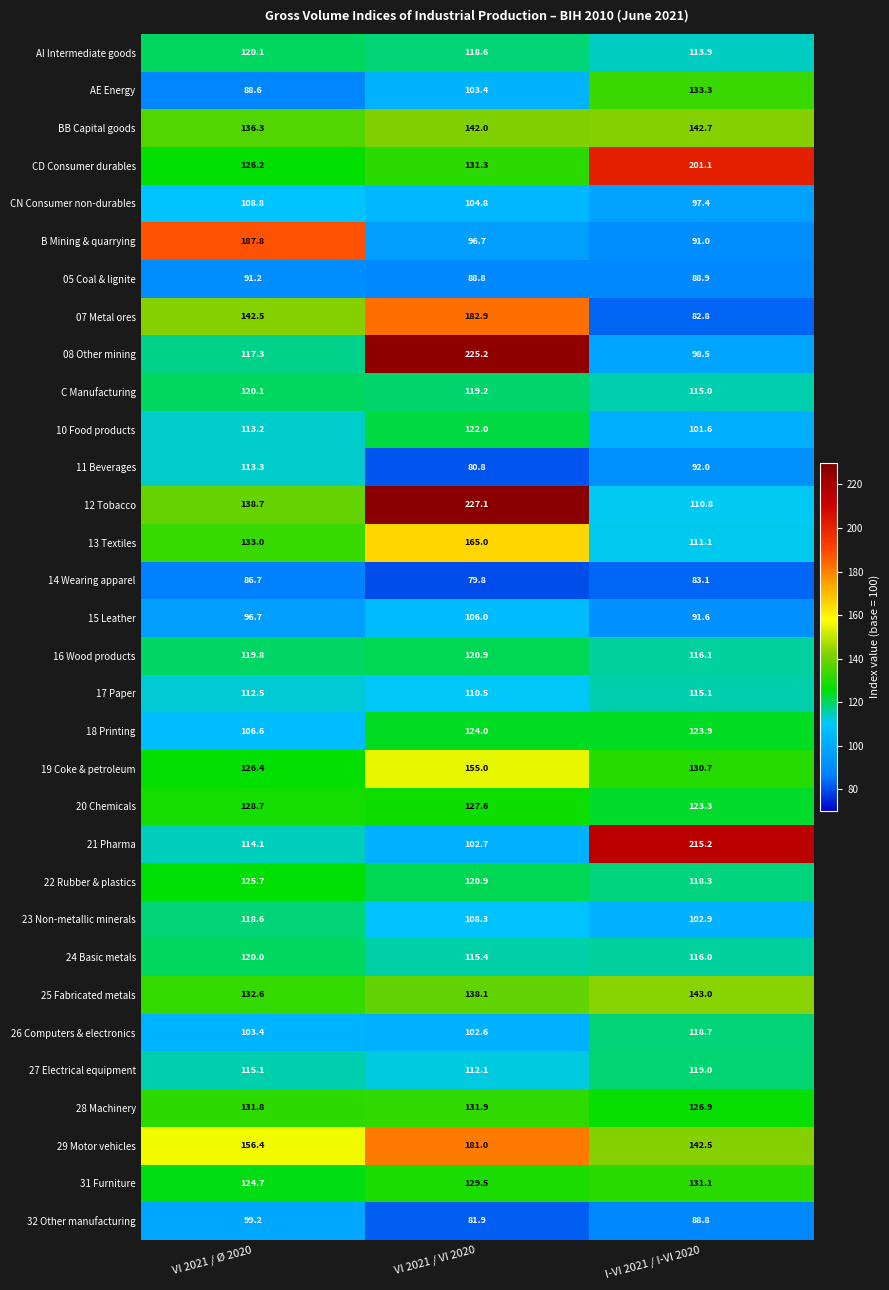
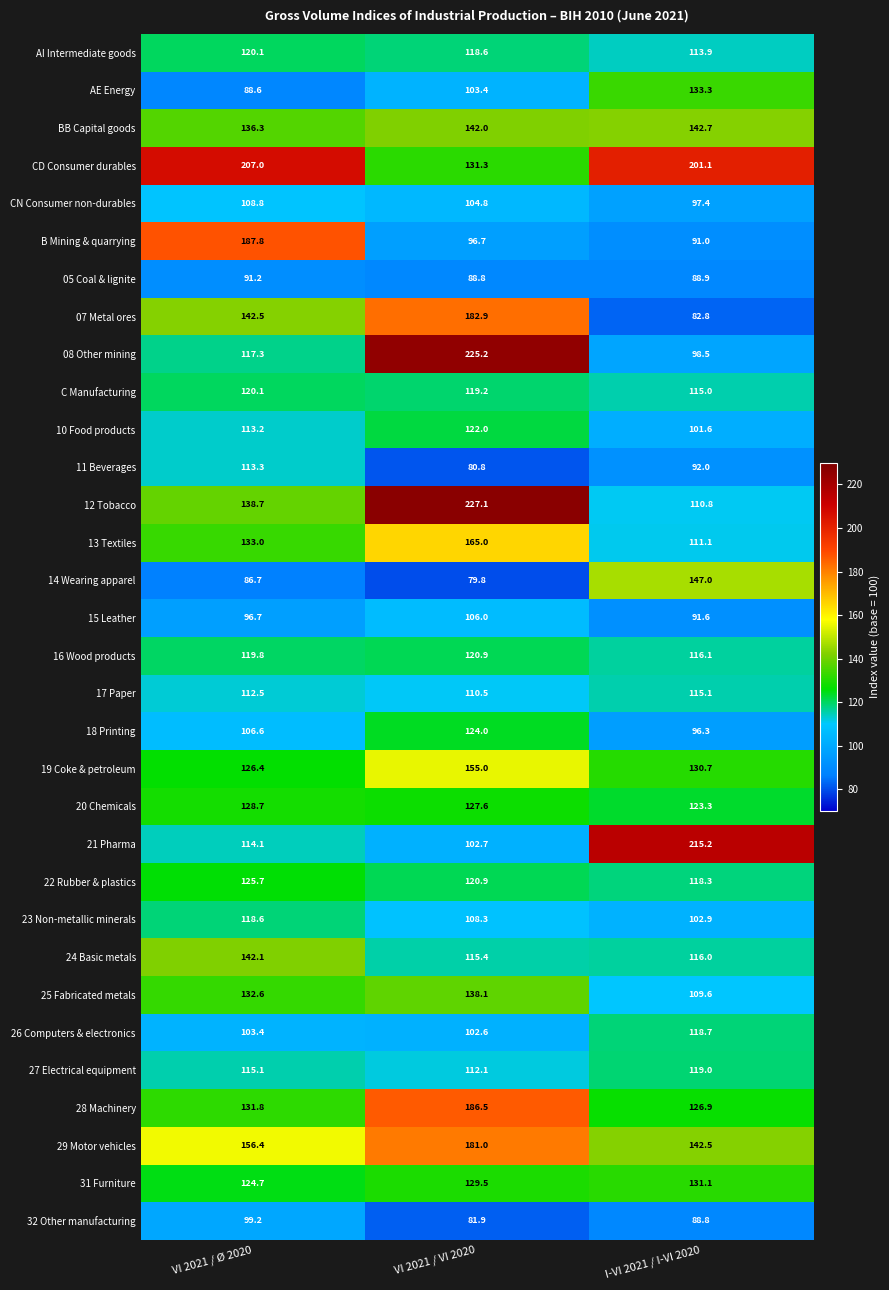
  {
    "AI Intermediate goods": {
      "VI 2021 / Ø 2020": 120.1,
      "VI 2021 / VI 2020": 118.6,
      "I-VI 2021 / I-VI 2020": 113.9
    },
    "AE Energy": {
      "VI 2021 / Ø 2020": 88.6,
      "VI 2021 / VI 2020": 103.4,
      "I-VI 2021 / I-VI 2020": 133.3
    },
    "BB Capital goods": {
      "VI 2021 / Ø 2020": 136.3,
      "VI 2021 / VI 2020": 142.0,
      "I-VI 2021 / I-VI 2020": 142.7
    },
    "CD Consumer durables": {
-     "VI 2021 / Ø 2020": 126.2,
+     "VI 2021 / Ø 2020": 207.0,
      "VI 2021 / VI 2020": 131.3,
      "I-VI 2021 / I-VI 2020": 201.1
    },
    "CN Consumer non-durables": {
      "VI 2021 / Ø 2020": 108.8,
      "VI 2021 / VI 2020": 104.8,
      "I-VI 2021 / I-VI 2020": 97.4
    },
    "B Mining & quarrying": {
      "VI 2021 / Ø 2020": 187.8,
      "VI 2021 / VI 2020": 96.7,
      "I-VI 2021 / I-VI 2020": 91.0
    },
    "05 Coal & lignite": {
      "VI 2021 / Ø 2020": 91.2,
      "VI 2021 / VI 2020": 88.8,
      "I-VI 2021 / I-VI 2020": 88.9
    },
    "07 Metal ores": {
      "VI 2021 / Ø 2020": 142.5,
      "VI 2021 / VI 2020": 182.9,
      "I-VI 2021 / I-VI 2020": 82.8
    },
    "08 Other mining": {
      "VI 2021 / Ø 2020": 117.3,
      "VI 2021 / VI 2020": 225.2,
      "I-VI 2021 / I-VI 2020": 98.5
    },
    "C Manufacturing": {
      "VI 2021 / Ø 2020": 120.1,
      "VI 2021 / VI 2020": 119.2,
      "I-VI 2021 / I-VI 2020": 115.0
    },
    "10 Food products": {
      "VI 2021 / Ø 2020": 113.2,
      "VI 2021 / VI 2020": 122.0,
      "I-VI 2021 / I-VI 2020": 101.6
    },
    "11 Beverages": {
      "VI 2021 / Ø 2020": 113.3,
      "VI 2021 / VI 2020": 80.8,
      "I-VI 2021 / I-VI 2020": 92.0
    },
    "12 Tobacco": {
      "VI 2021 / Ø 2020": 138.7,
      "VI 2021 / VI 2020": 227.1,
      "I-VI 2021 / I-VI 2020": 110.8
    },
    "13 Textiles": {
      "VI 2021 / Ø 2020": 133.0,
      "VI 2021 / VI 2020": 165.0,
      "I-VI 2021 / I-VI 2020": 111.1
    },
    "14 Wearing apparel": {
      "VI 2021 / Ø 2020": 86.7,
      "VI 2021 / VI 2020": 79.8,
-     "I-VI 2021 / I-VI 2020": 83.1
+     "I-VI 2021 / I-VI 2020": 147.0
    },
    "15 Leather": {
      "VI 2021 / Ø 2020": 96.7,
      "VI 2021 / VI 2020": 106.0,
      "I-VI 2021 / I-VI 2020": 91.6
    },
    "16 Wood products": {
      "VI 2021 / Ø 2020": 119.8,
      "VI 2021 / VI 2020": 120.9,
      "I-VI 2021 / I-VI 2020": 116.1
    },
    "17 Paper": {
      "VI 2021 / Ø 2020": 112.5,
      "VI 2021 / VI 2020": 110.5,
      "I-VI 2021 / I-VI 2020": 115.1
    },
    "18 Printing": {
      "VI 2021 / Ø 2020": 106.6,
      "VI 2021 / VI 2020": 124.0,
-     "I-VI 2021 / I-VI 2020": 123.9
+     "I-VI 2021 / I-VI 2020": 96.3
    },
    "19 Coke & petroleum": {
      "VI 2021 / Ø 2020": 126.4,
      "VI 2021 / VI 2020": 155.0,
      "I-VI 2021 / I-VI 2020": 130.7
    },
    "20 Chemicals": {
      "VI 2021 / Ø 2020": 128.7,
      "VI 2021 / VI 2020": 127.6,
      "I-VI 2021 / I-VI 2020": 123.3
    },
    "21 Pharma": {
      "VI 2021 / Ø 2020": 114.1,
      "VI 2021 / VI 2020": 102.7,
      "I-VI 2021 / I-VI 2020": 215.2
    },
    "22 Rubber & plastics": {
      "VI 2021 / Ø 2020": 125.7,
      "VI 2021 / VI 2020": 120.9,
      "I-VI 2021 / I-VI 2020": 118.3
    },
    "23 Non-metallic minerals": {
      "VI 2021 / Ø 2020": 118.6,
      "VI 2021 / VI 2020": 108.3,
      "I-VI 2021 / I-VI 2020": 102.9
    },
    "24 Basic metals": {
-     "VI 2021 / Ø 2020": 120.0,
+     "VI 2021 / Ø 2020": 142.1,
      "VI 2021 / VI 2020": 115.4,
      "I-VI 2021 / I-VI 2020": 116.0
    },
    "25 Fabricated metals": {
      "VI 2021 / Ø 2020": 132.6,
      "VI 2021 / VI 2020": 138.1,
-     "I-VI 2021 / I-VI 2020": 143.0
+     "I-VI 2021 / I-VI 2020": 109.6
    },
    "26 Computers & electronics": {
      "VI 2021 / Ø 2020": 103.4,
      "VI 2021 / VI 2020": 102.6,
      "I-VI 2021 / I-VI 2020": 118.7
    },
    "27 Electrical equipment": {
      "VI 2021 / Ø 2020": 115.1,
      "VI 2021 / VI 2020": 112.1,
      "I-VI 2021 / I-VI 2020": 119.0
    },
    "28 Machinery": {
      "VI 2021 / Ø 2020": 131.8,
-     "VI 2021 / VI 2020": 131.9,
+     "VI 2021 / VI 2020": 186.5,
      "I-VI 2021 / I-VI 2020": 126.9
    },
    "29 Motor vehicles": {
      "VI 2021 / Ø 2020": 156.4,
      "VI 2021 / VI 2020": 181.0,
      "I-VI 2021 / I-VI 2020": 142.5
    },
    "31 Furniture": {
      "VI 2021 / Ø 2020": 124.7,
      "VI 2021 / VI 2020": 129.5,
      "I-VI 2021 / I-VI 2020": 131.1
    },
    "32 Other manufacturing": {
      "VI 2021 / Ø 2020": 99.2,
      "VI 2021 / VI 2020": 81.9,
      "I-VI 2021 / I-VI 2020": 88.8
    }
  }
